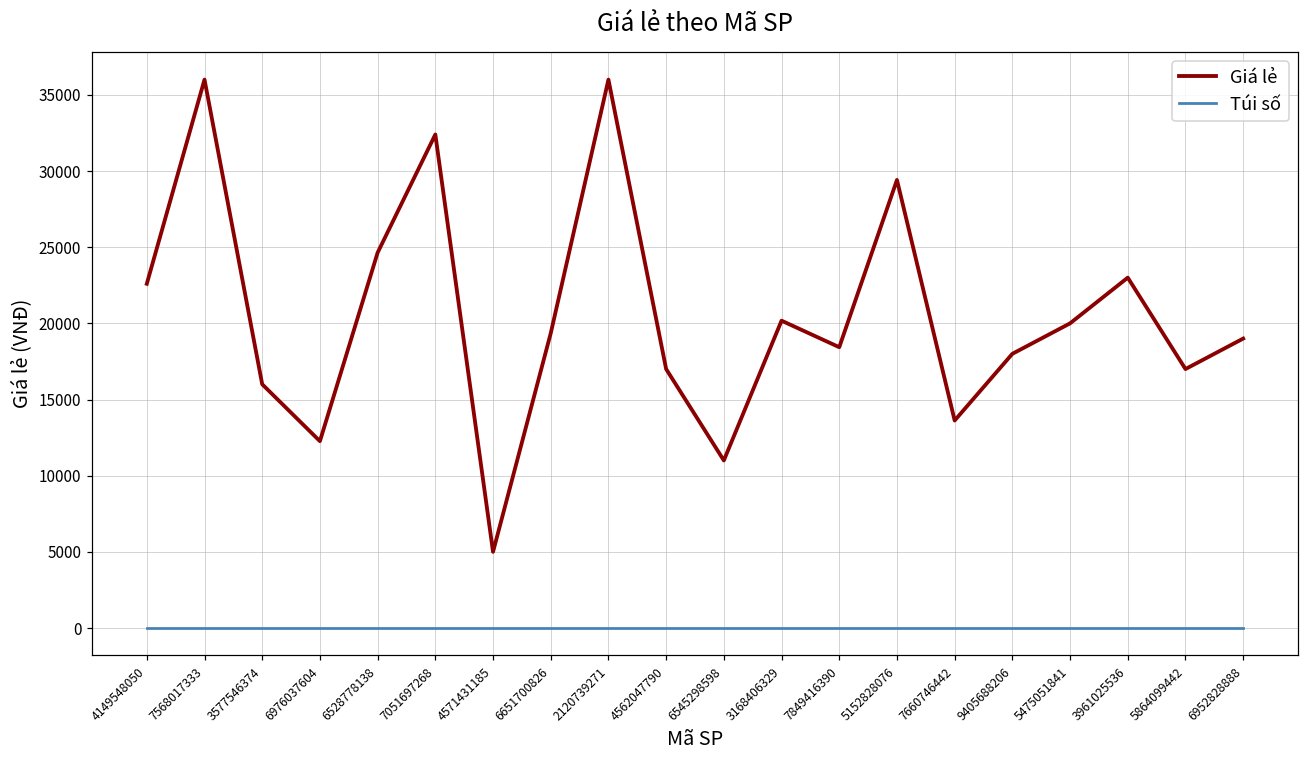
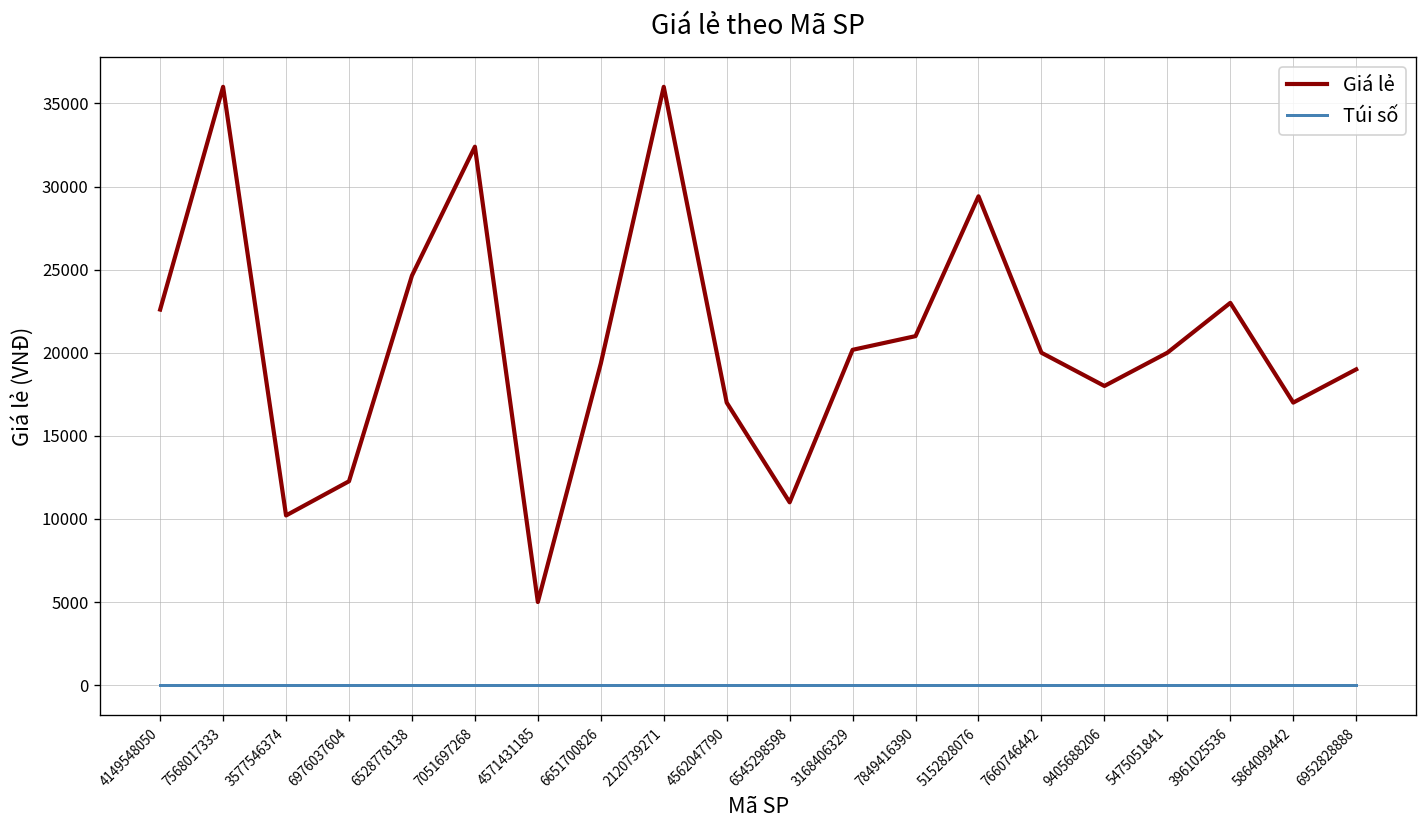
  {
    "Giá lẻ": {
      "4149548050": 22600,
      "7568017333": 36000,
-     "3577546374": 16000,
+     "3577546374": 10200,
      "6976037604": 12300,
      "6528778138": 24600,
      "7051697268": 32400,
      "4571431185": 5000,
      "6651700826": 19300,
      "2120739271": 36000,
      "4562047790": 17000,
      "6545298598": 11000,
      "3168406329": 20200,
-     "7849416390": 18400,
+     "7849416390": 21000,
      "5152828076": 29400,
-     "7660746442": 13600,
+     "7660746442": 20000,
      "9405688206": 18000,
      "5475051841": 20000,
      "3961025536": 23000,
      "5864099442": 17000,
      "6952828888": 19000
    },
    "Túi số": {
      "4149548050": 0,
      "7568017333": 0,
      "3577546374": 0,
      "6976037604": 0,
      "6528778138": 0,
      "7051697268": 0,
      "4571431185": 0,
      "6651700826": 0,
      "2120739271": 0,
      "4562047790": 0,
      "6545298598": 0,
      "3168406329": 0,
      "7849416390": 0,
      "5152828076": 0,
      "7660746442": 0,
      "9405688206": 0,
      "5475051841": 0,
      "3961025536": 0,
      "5864099442": 0,
      "6952828888": 0
    }
  }
